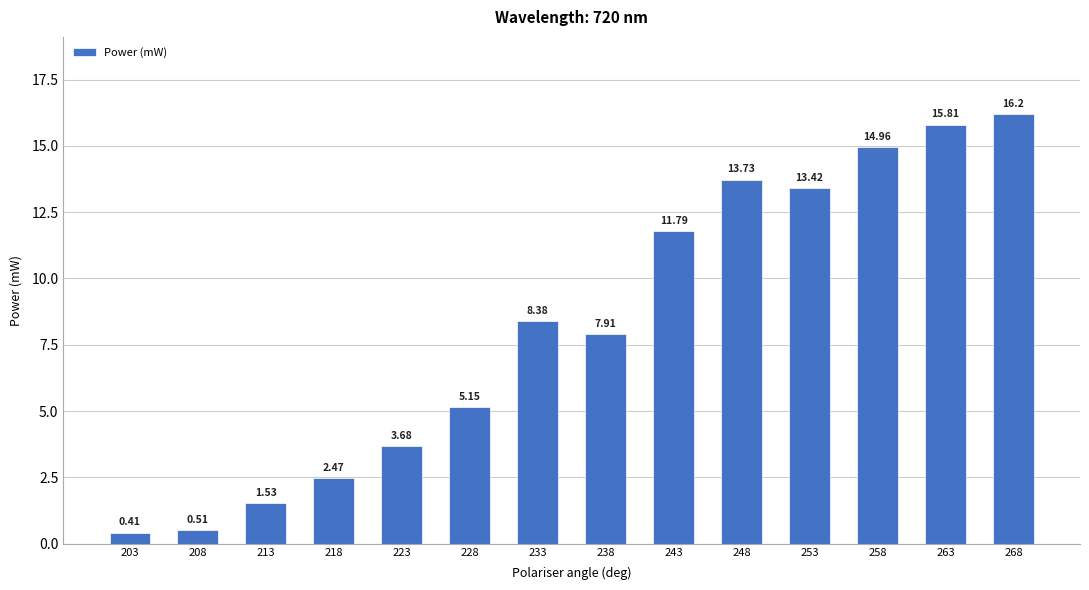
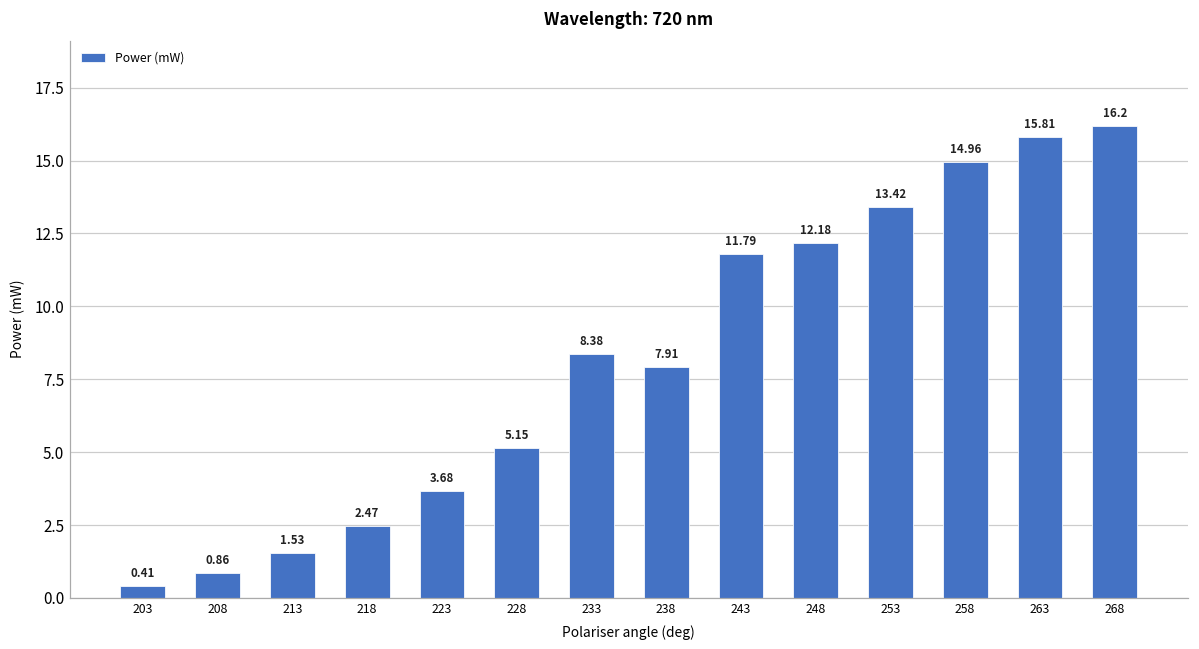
  {
    "203": 0.41,
-   "208": 0.51,
+   "208": 0.86,
    "213": 1.53,
    "218": 2.47,
    "223": 3.68,
    "228": 5.15,
    "233": 8.38,
    "238": 7.91,
    "243": 11.79,
-   "248": 13.73,
+   "248": 12.18,
    "253": 13.42,
    "258": 14.96,
    "263": 15.81,
    "268": 16.2
  }
